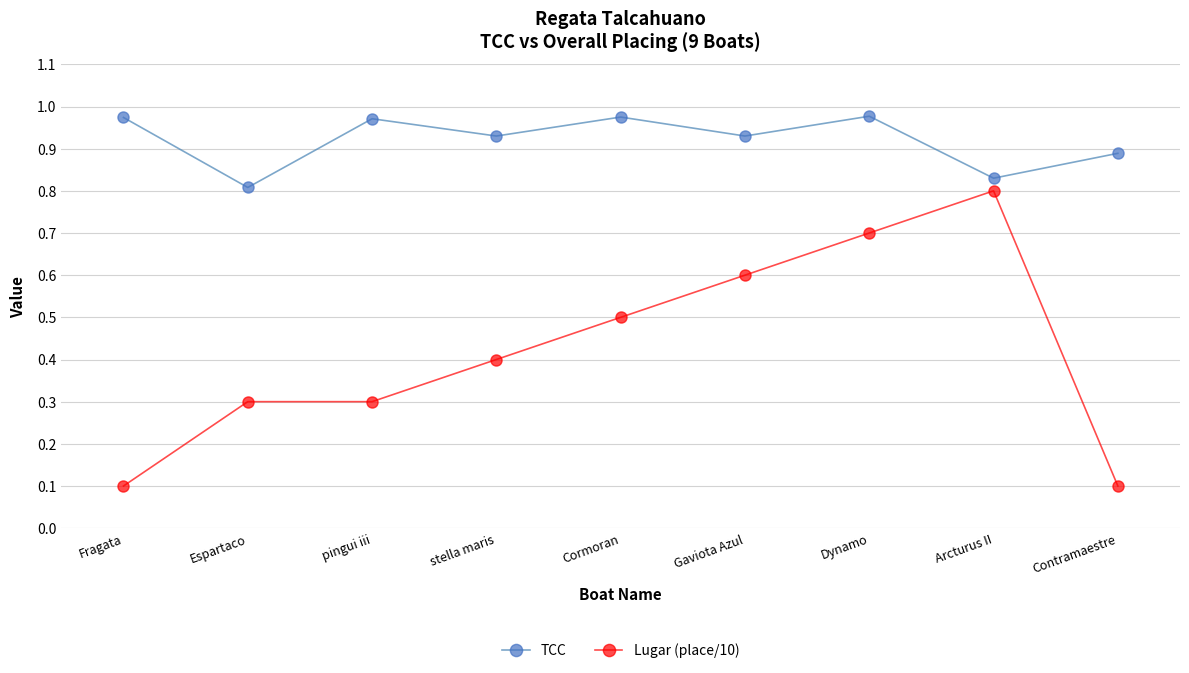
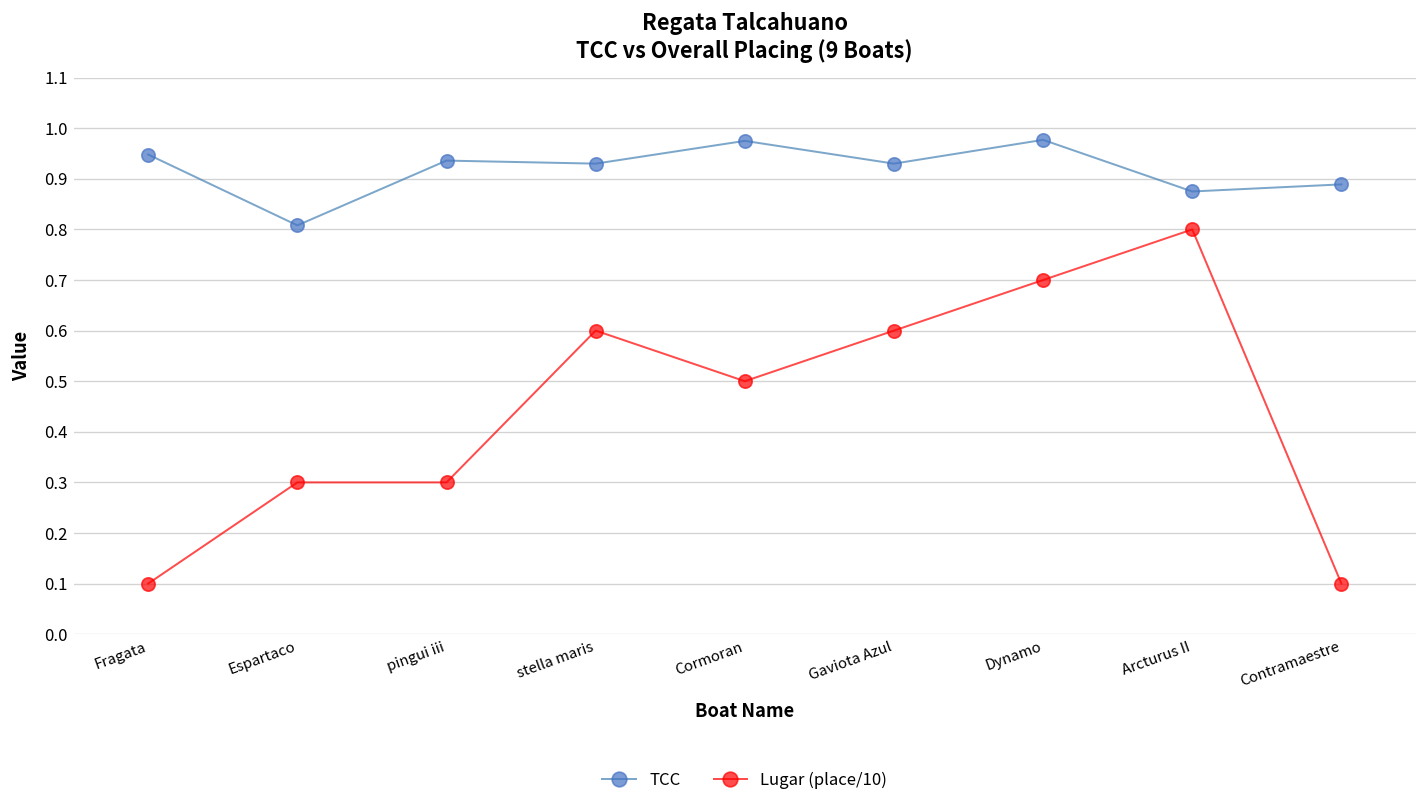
  {
    "TCC": {
-     "Fragata": 0.97,
+     "Fragata": 0.95,
      "Espartaco": 0.81,
-     "pingui iii": 0.97,
+     "pingui iii": 0.94,
      "stella maris": 0.93,
      "Cormoran": 0.98,
      "Gaviota Azul": 0.93,
      "Dynamo": 0.98,
-     "Arcturus II": 0.83,
+     "Arcturus II": 0.88,
      "Contramaestre": 0.89
    },
    "Lugar (place/10)": {
      "Fragata": 0.10,
      "Espartaco": 0.30,
      "pingui iii": 0.30,
-     "stella maris": 0.40,
+     "stella maris": 0.60,
      "Cormoran": 0.50,
      "Gaviota Azul": 0.60,
      "Dynamo": 0.70,
      "Arcturus II": 0.80,
      "Contramaestre": 0.10
    }
  }
